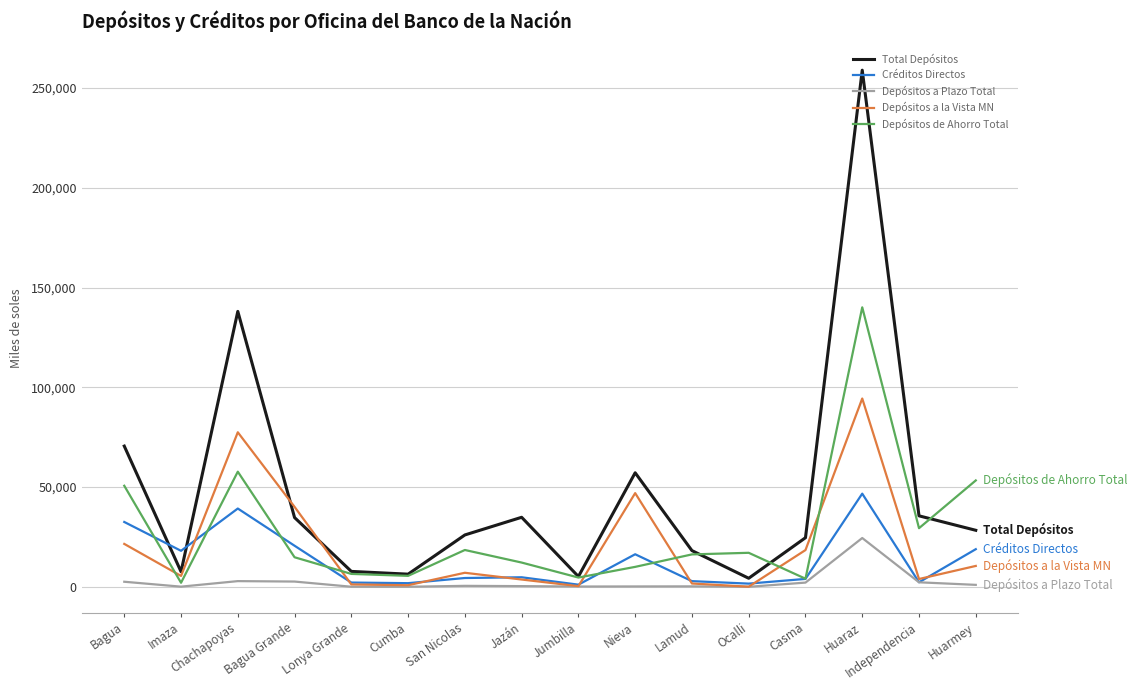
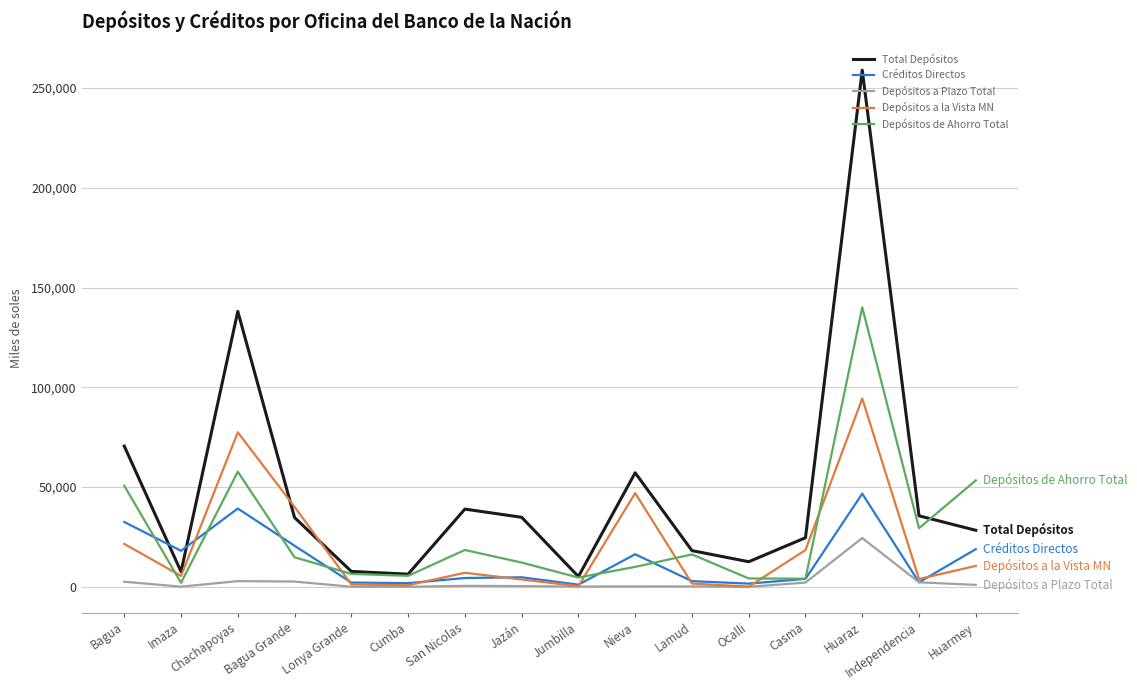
  {
    "Total Depósitos": {
      "Bagua": "71,000",
      "Imaza": "8,000",
      "Chachapoyas": "138,000",
      "Bagua Grande": "35,000",
-     "San Nicolas": "26,000",
+     "San Nicolas": "39,000",
      "Jazán": "35,000",
      "Nieva": "57,000",
      "Lamud": "18,000",
-     "Ocalli": "4,000",
+     "Ocalli": "13,000",
      "Casma": "25,000",
      "Huaraz": "259,000",
      "Independencia": "36,000",
      "Huarmey": "28,000"
    },
    "Créditos Directos": {
      "Bagua": "33,000",
      "Imaza": "18,000",
      "Chachapoyas": "39,000",
      "Bagua Grande": "21,000",
      "San Nicolas": "4,000",
      "Nieva": "16,000",
      "Ocalli": "2,000",
      "Huaraz": "47,000",
      "Huarmey": "19,000"
    },
    "Depósitos a Plazo Total": {
      "Bagua": "3,000",
      "Imaza": "0",
      "Chachapoyas": "3,000",
      "Bagua Grande": "3,000",
      "San Nicolas": "0",
      "Jazán": "0",
      "Nieva": "0",
      "Lamud": "0",
      "Casma": "2,000",
      "Huaraz": "24,000",
      "Huarmey": "1,000"
    },
    "Depósitos a la Vista MN": {
      "Bagua": "22,000",
      "Imaza": "5,000",
      "Chachapoyas": "77,000",
      "Bagua Grande": "40,000",
      "San Nicolas": "7,000",
      "Nieva": "47,000",
      "Casma": "18,000",
      "Huaraz": "94,000",
      "Independencia": "4,000",
      "Huarmey": "10,000"
    },
    "Depósitos de Ahorro Total": {
      "Bagua": "51,000",
      "Imaza": "2,000",
      "Chachapoyas": "58,000",
      "Bagua Grande": "15,000",
      "San Nicolas": "18,000",
      "Jazán": "12,000",
      "Nieva": "10,000",
      "Lamud": "16,000",
-     "Ocalli": "17,000",
+     "Ocalli": "4,000",
      "Huaraz": "140,000",
      "Independencia": "29,000",
      "Huarmey": "53,000"
    }
  }
